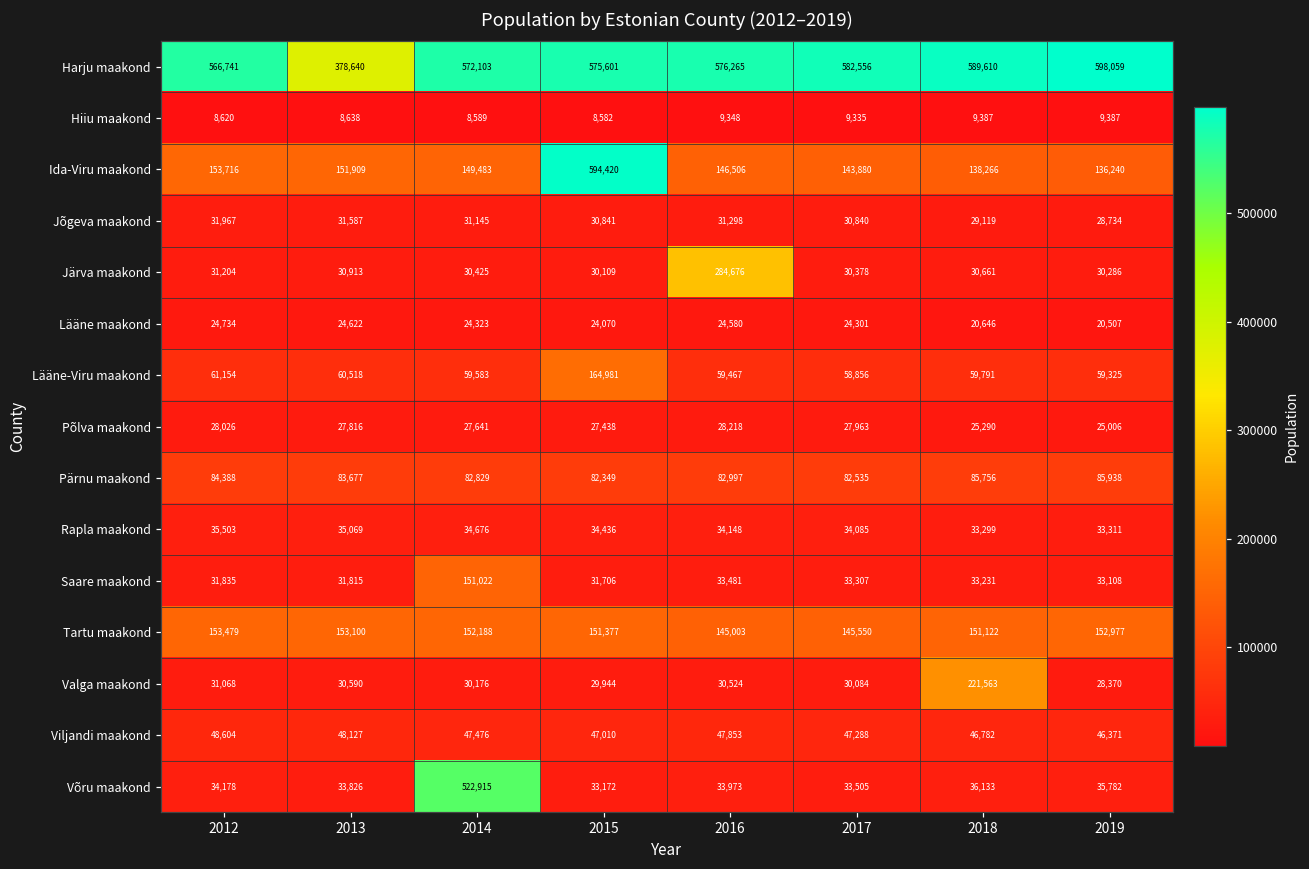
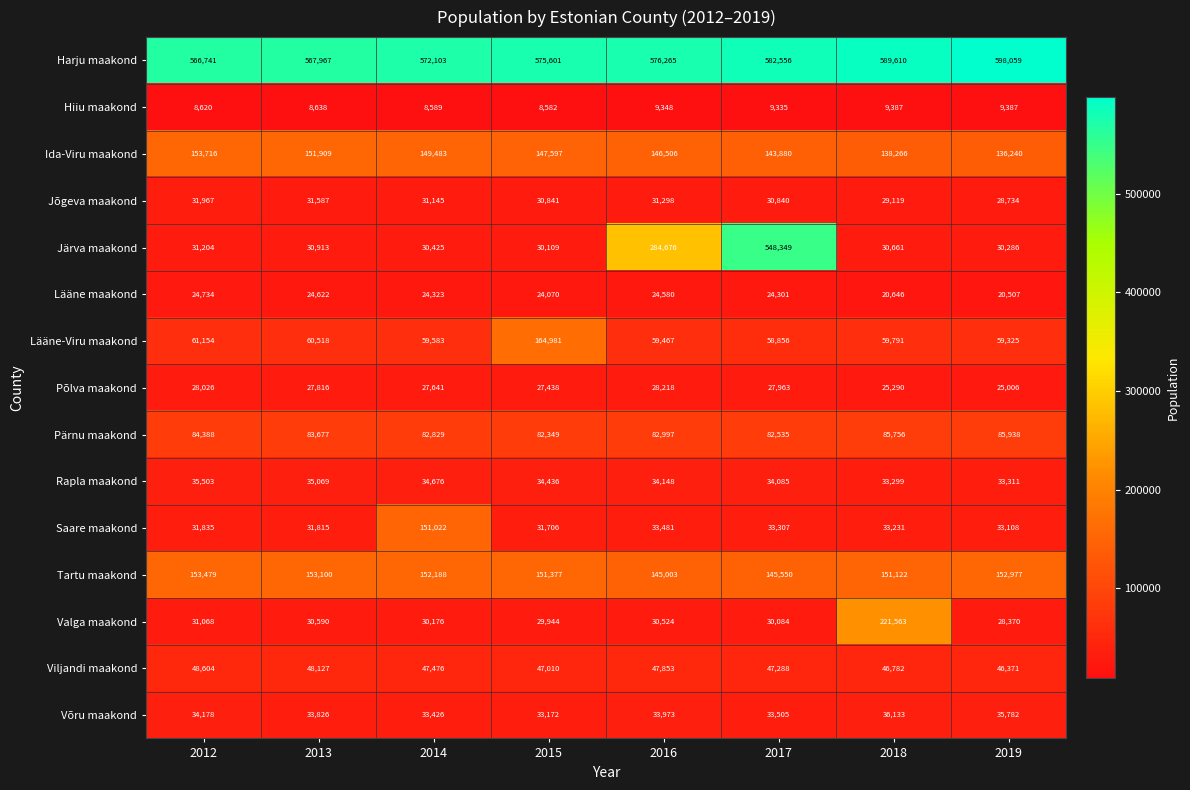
  {
    "Harju maakond": {
      "2012": "566,741",
-     "2013": "378,640",
+     "2013": "567,967",
      "2014": "572,103",
      "2015": "575,601",
      "2016": "576,265",
      "2017": "582,556",
      "2018": "589,610",
      "2019": "598,059"
    },
    "Hiiu maakond": {
      "2012": "8,620",
      "2013": "8,638",
      "2014": "8,589",
      "2015": "8,582",
      "2016": "9,348",
      "2017": "9,335",
      "2018": "9,387",
      "2019": "9,387"
    },
    "Ida-Viru maakond": {
      "2012": "153,716",
      "2013": "151,909",
      "2014": "149,483",
-     "2015": "594,420",
+     "2015": "147,597",
      "2016": "146,506",
      "2017": "143,880",
      "2018": "138,266",
      "2019": "136,240"
    },
    "Jõgeva maakond": {
      "2012": "31,967",
      "2013": "31,587",
      "2014": "31,145",
      "2015": "30,841",
      "2016": "31,298",
      "2017": "30,840",
      "2018": "29,119",
      "2019": "28,734"
    },
    "Järva maakond": {
      "2012": "31,204",
      "2013": "30,913",
      "2014": "30,425",
      "2015": "30,109",
      "2016": "284,676",
-     "2017": "30,378",
+     "2017": "548,349",
      "2018": "30,661",
      "2019": "30,286"
    },
    "Lääne maakond": {
      "2012": "24,734",
      "2013": "24,622",
      "2014": "24,323",
      "2015": "24,070",
      "2016": "24,580",
      "2017": "24,301",
      "2018": "20,646",
      "2019": "20,507"
    },
    "Lääne-Viru maakond": {
      "2012": "61,154",
      "2013": "60,518",
      "2014": "59,583",
      "2015": "164,981",
      "2016": "59,467",
      "2017": "58,856",
      "2018": "59,791",
      "2019": "59,325"
    },
    "Põlva maakond": {
      "2012": "28,026",
      "2013": "27,816",
      "2014": "27,641",
      "2015": "27,438",
      "2016": "28,218",
      "2017": "27,963",
      "2018": "25,290",
      "2019": "25,006"
    },
    "Pärnu maakond": {
      "2012": "84,388",
      "2013": "83,677",
      "2014": "82,829",
      "2015": "82,349",
      "2016": "82,997",
      "2017": "82,535",
      "2018": "85,756",
      "2019": "85,938"
    },
    "Rapla maakond": {
      "2012": "35,503",
      "2013": "35,069",
      "2014": "34,676",
      "2015": "34,436",
      "2016": "34,148",
      "2017": "34,085",
      "2018": "33,299",
      "2019": "33,311"
    },
    "Saare maakond": {
      "2012": "31,835",
      "2013": "31,815",
      "2014": "151,022",
      "2015": "31,706",
      "2016": "33,481",
      "2017": "33,307",
      "2018": "33,231",
      "2019": "33,108"
    },
    "Tartu maakond": {
      "2012": "153,479",
      "2013": "153,100",
      "2014": "152,188",
      "2015": "151,377",
      "2016": "145,003",
      "2017": "145,550",
      "2018": "151,122",
      "2019": "152,977"
    },
    "Valga maakond": {
      "2012": "31,068",
      "2013": "30,590",
      "2014": "30,176",
      "2015": "29,944",
      "2016": "30,524",
      "2017": "30,084",
      "2018": "221,563",
      "2019": "28,370"
    },
    "Viljandi maakond": {
      "2012": "48,604",
      "2013": "48,127",
      "2014": "47,476",
      "2015": "47,010",
      "2016": "47,853",
      "2017": "47,288",
      "2018": "46,782",
      "2019": "46,371"
    },
    "Võru maakond": {
      "2012": "34,178",
      "2013": "33,826",
-     "2014": "522,915",
+     "2014": "33,426",
      "2015": "33,172",
      "2016": "33,973",
      "2017": "33,505",
      "2018": "36,133",
      "2019": "35,782"
    }
  }
